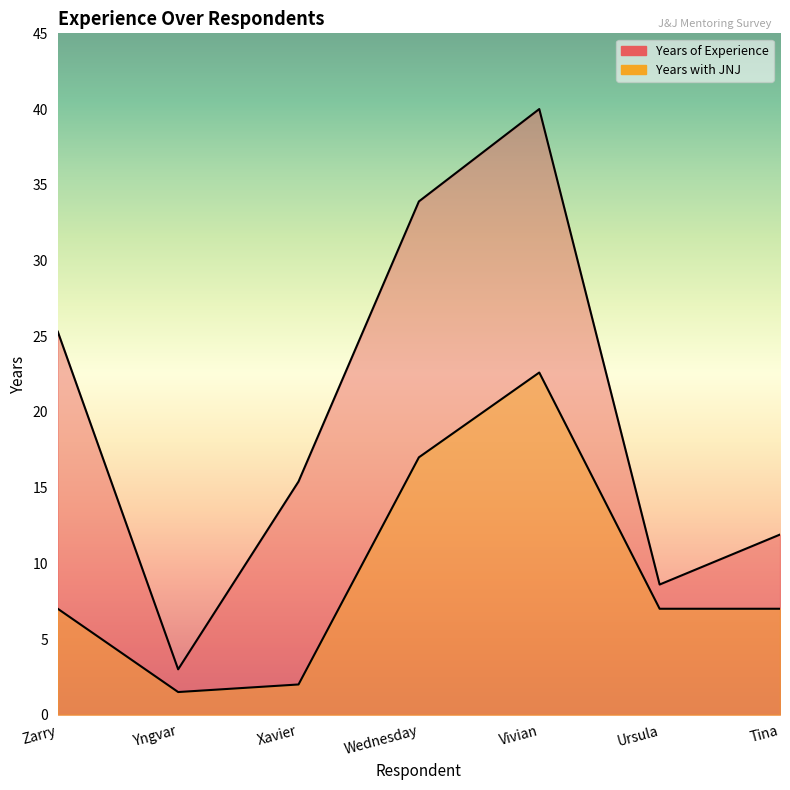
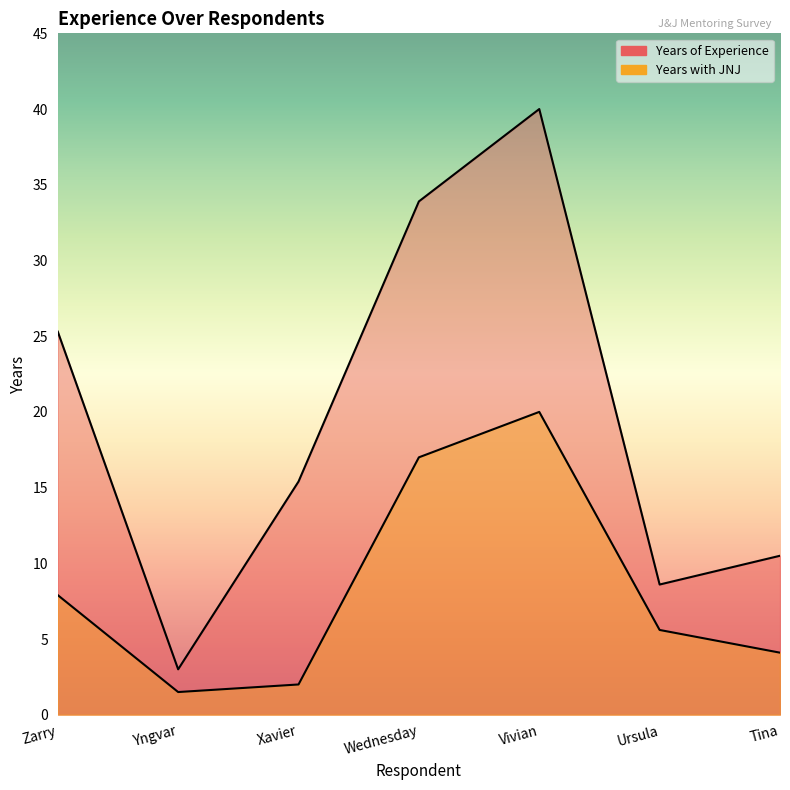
  {
    "Years of Experience": {
      "Zarry": 25.3,
      "Yngvar": 3.0,
      "Xavier": 15.4,
      "Wednesday": 33.9,
      "Vivian": 40.0,
      "Ursula": 8.6,
-     "Tina": 11.9
+     "Tina": 10.5
    },
    "Years with JNJ": {
-     "Zarry": 7.0,
+     "Zarry": 7.9,
      "Yngvar": 1.5,
      "Xavier": 2.0,
      "Wednesday": 17.0,
-     "Vivian": 22.6,
-     "Ursula": 7.0,
-     "Tina": 7.0
+     "Vivian": 20.0,
+     "Ursula": 5.6,
+     "Tina": 4.1
    }
  }
